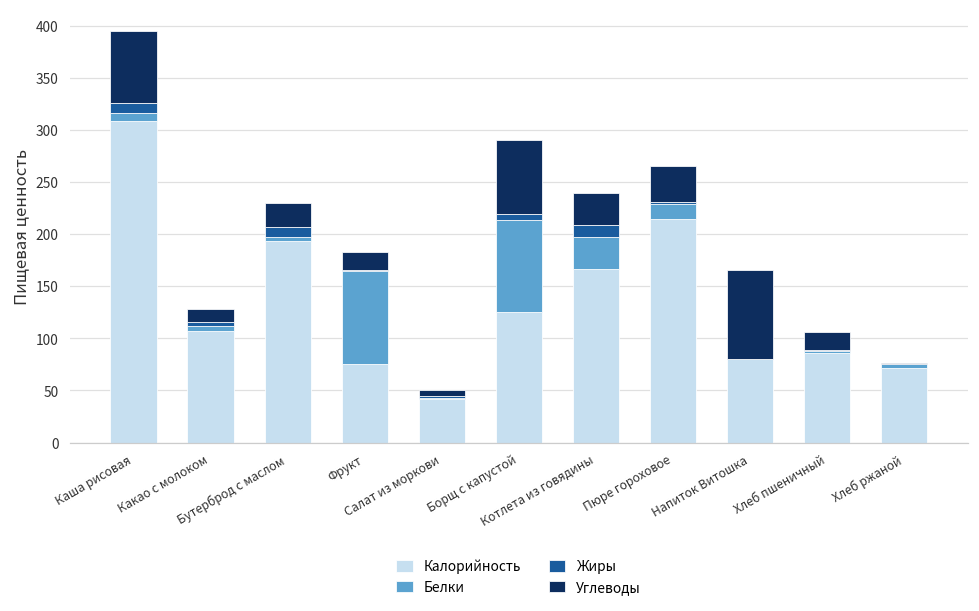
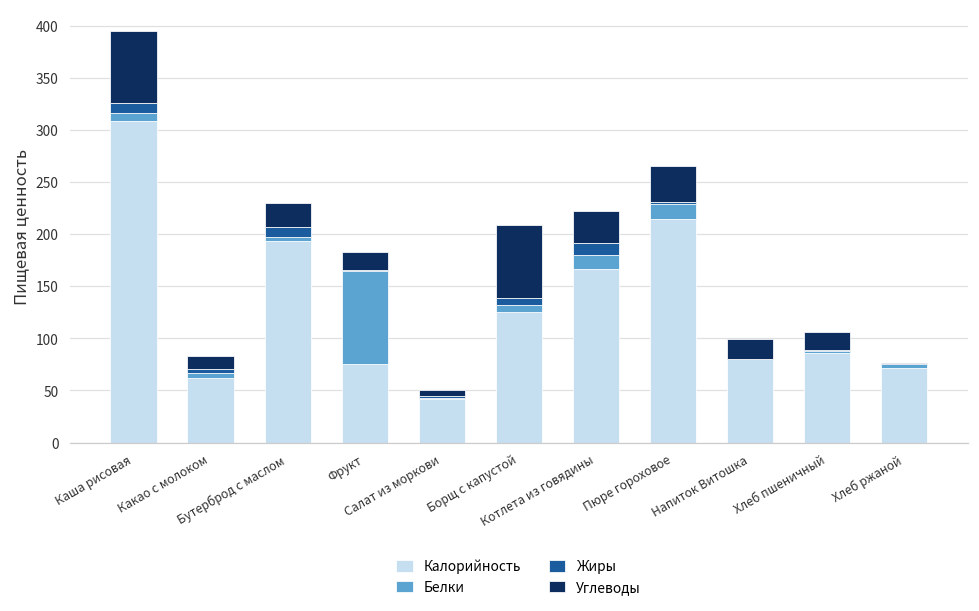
  {
    "Калорийность": {
      "Каша рисовая": 310,
-     "Какао с молоком": 110,
+     "Какао с молоком": 60,
      "Бутерброд с маслом": 190,
      "Фрукт": 80,
      "Салат из моркови": 40,
      "Борщ с капустой": 130,
      "Котлета из говядины": 170,
      "Пюре гороховое": 210,
      "Напиток Витошка": 80,
      "Хлеб пшеничный": 90,
      "Хлеб ржаной": 70
    },
    "Белки": {
      "Каша рисовая": 10,
      "Какао с молоком": 0,
      "Бутерброд с маслом": 0,
      "Фрукт": 90,
-     "Борщ с капустой": 90,
-     "Котлета из говядины": 30,
+     "Борщ с капустой": 10,
+     "Котлета из говядины": 10,
      "Пюре гороховое": 10,
      "Напиток Витошка": 0,
      "Хлеб ржаной": 0
    },
    "Жиры": {
      "Каша рисовая": 10,
      "Какао с молоком": 0,
      "Бутерброд с маслом": 10,
      "Борщ с капустой": 10,
      "Котлета из говядины": 10,
      "Напиток Витошка": 0,
      "Хлеб ржаной": 0
    },
    "Углеводы": {
      "Каша рисовая": 70,
      "Какао с молоком": 10,
      "Бутерброд с маслом": 20,
      "Фрукт": 20,
      "Салат из моркови": 10,
      "Борщ с капустой": 70,
      "Котлета из говядины": 30,
      "Пюре гороховое": 30,
-     "Напиток Витошка": 90,
+     "Напиток Витошка": 20,
      "Хлеб пшеничный": 20
    }
  }
